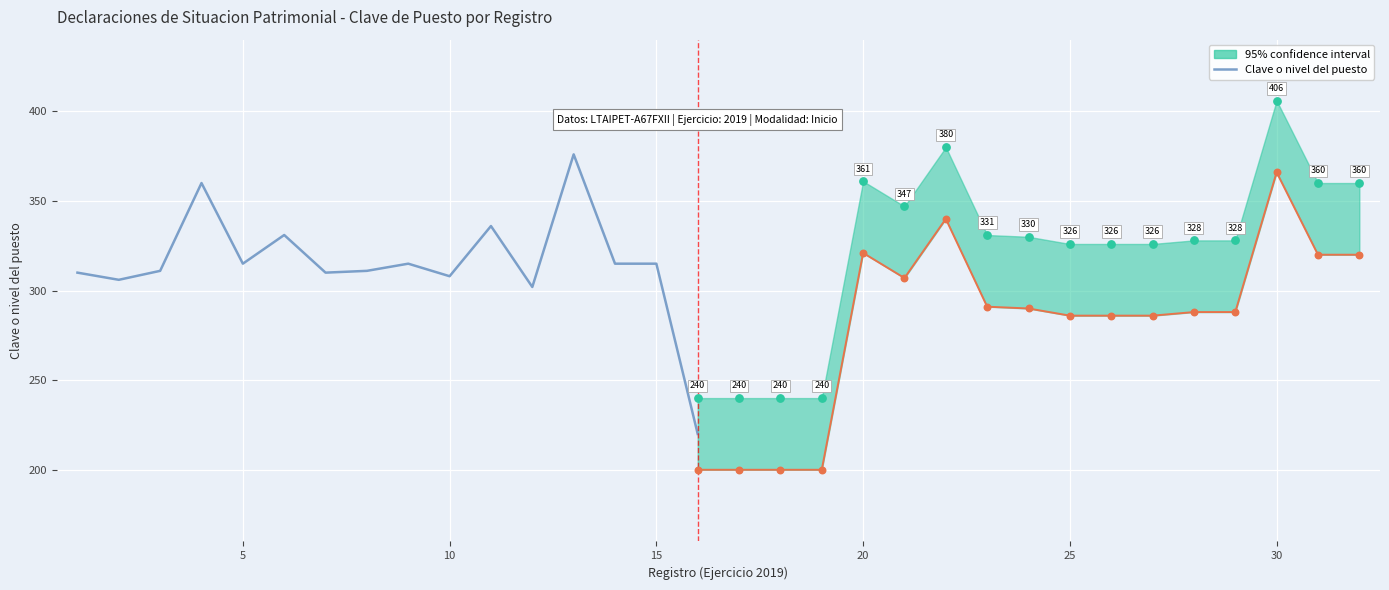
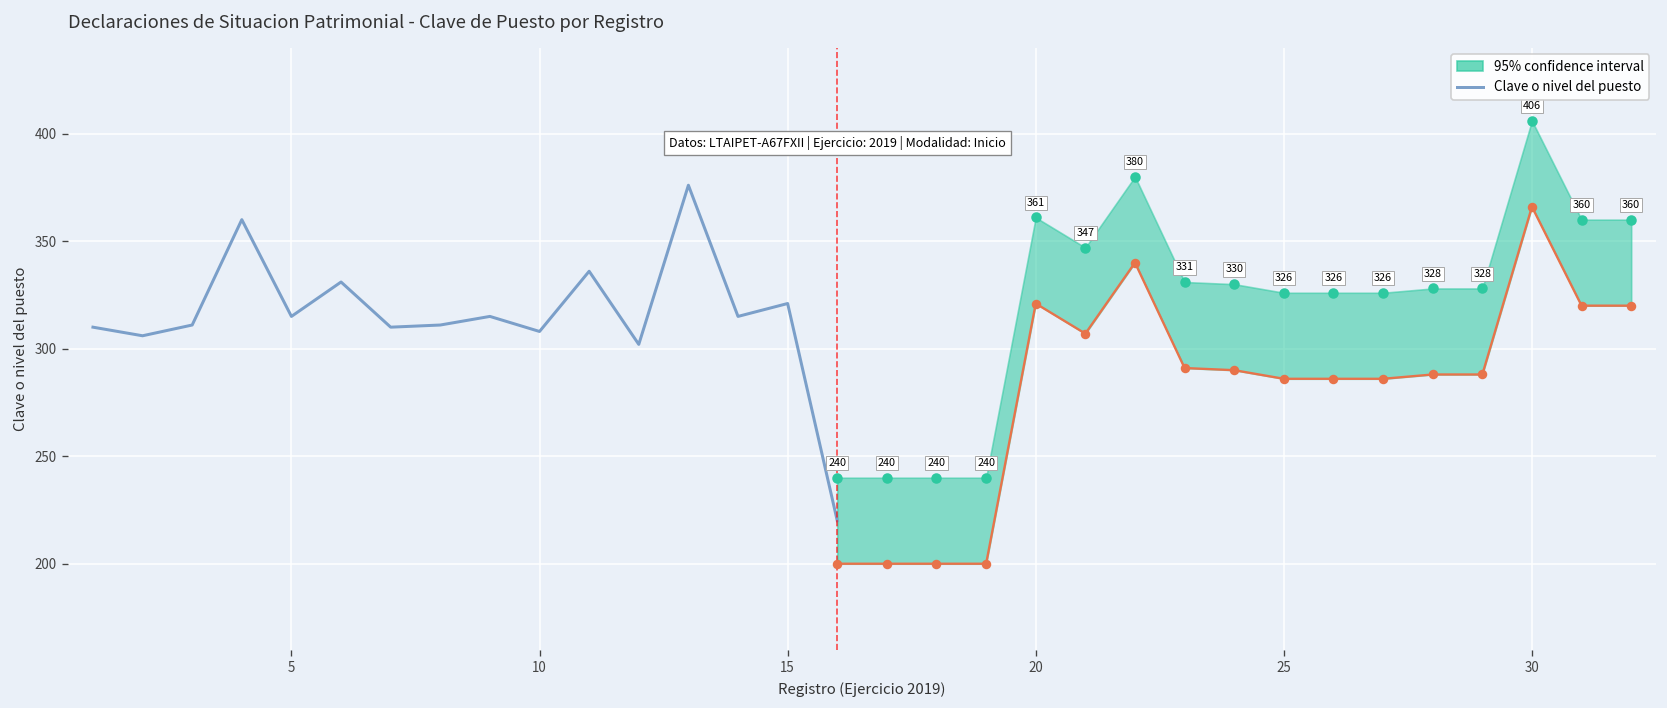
  {
    "Clave o nivel del puesto": {
      "5": 315,
      "10": 308,
-     "15": 315
+     "15": 321
    }
  }
